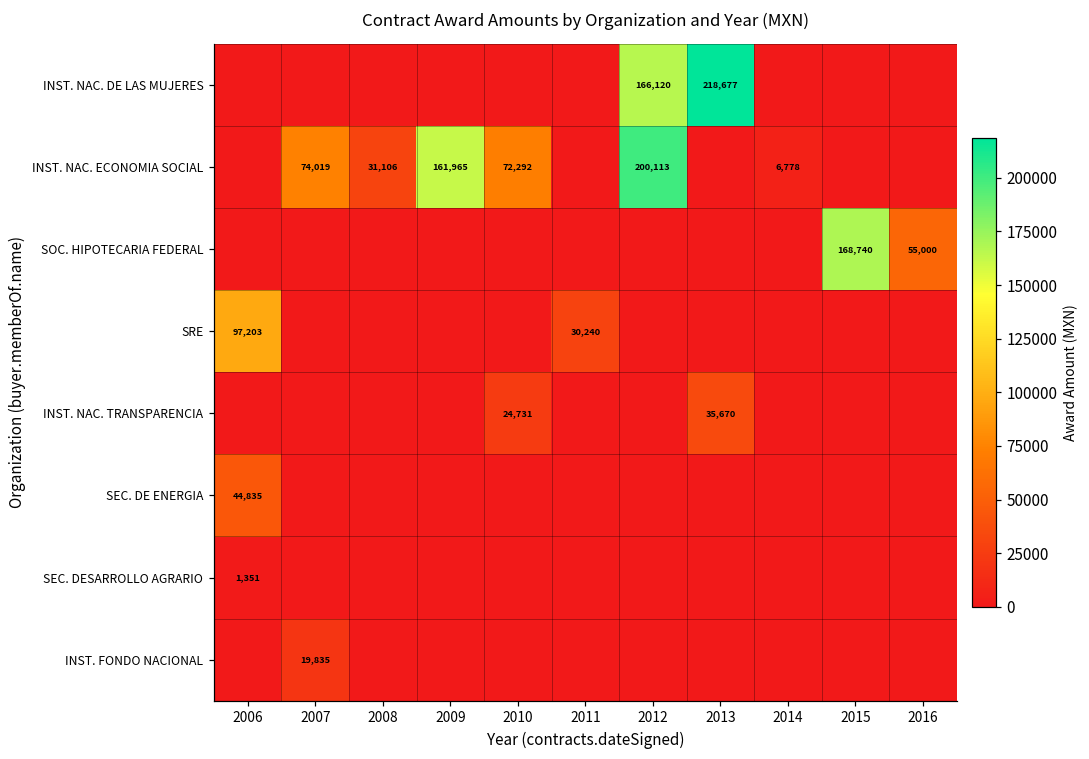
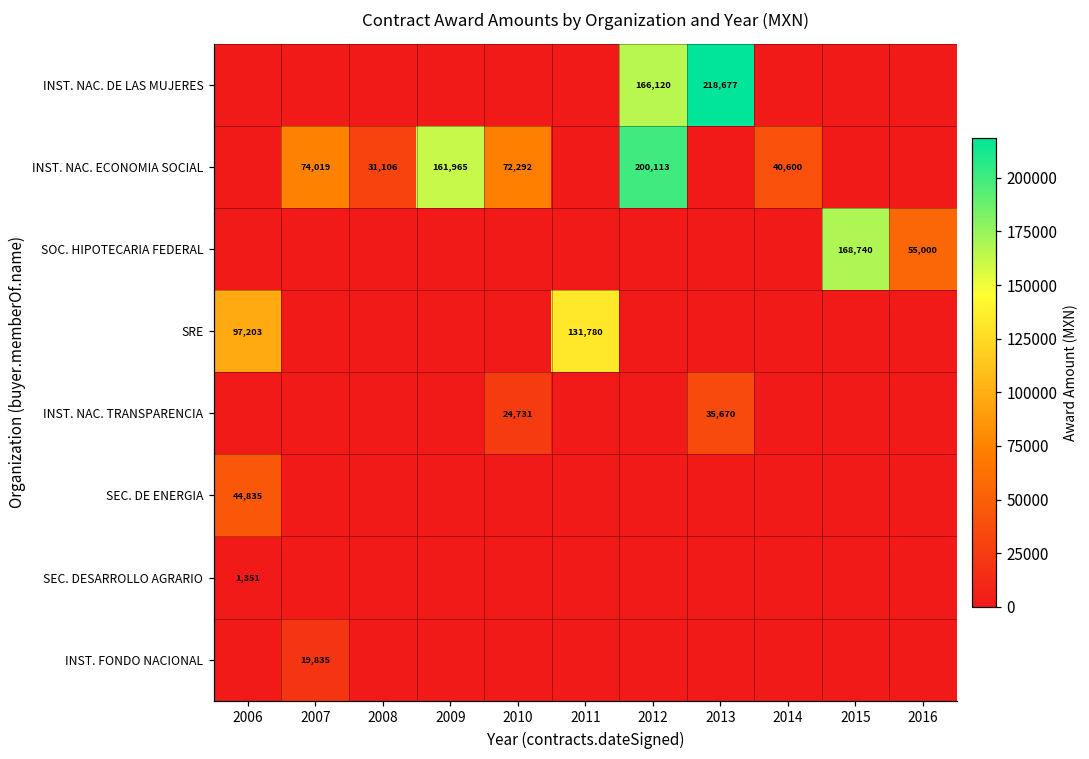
  {
    "INST. NAC. DE LAS MUJERES": {
      "2012": "166,120",
      "2013": "218,677"
    },
    "INST. NAC. ECONOMIA SOCIAL": {
      "2007": "74,019",
      "2008": "31,106",
      "2009": "161,965",
      "2010": "72,292",
      "2012": "200,113",
-     "2014": "6,778"
+     "2014": "40,600"
    },
    "SOC. HIPOTECARIA FEDERAL": {
      "2015": "168,740",
      "2016": "55,000"
    },
    "SRE": {
      "2006": "97,203",
-     "2011": "30,240"
+     "2011": "131,780"
    },
    "INST. NAC. TRANSPARENCIA": {
      "2010": "24,731",
      "2013": "35,670"
    },
    "SEC. DE ENERGIA": {
      "2006": "44,835"
    },
    "SEC. DESARROLLO AGRARIO": {
      "2006": "1,351"
    },
    "INST. FONDO NACIONAL": {
      "2007": "19,835"
    }
  }
